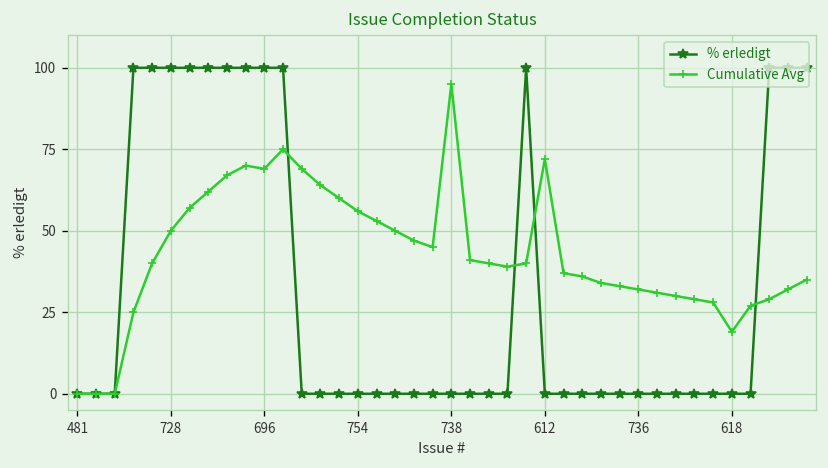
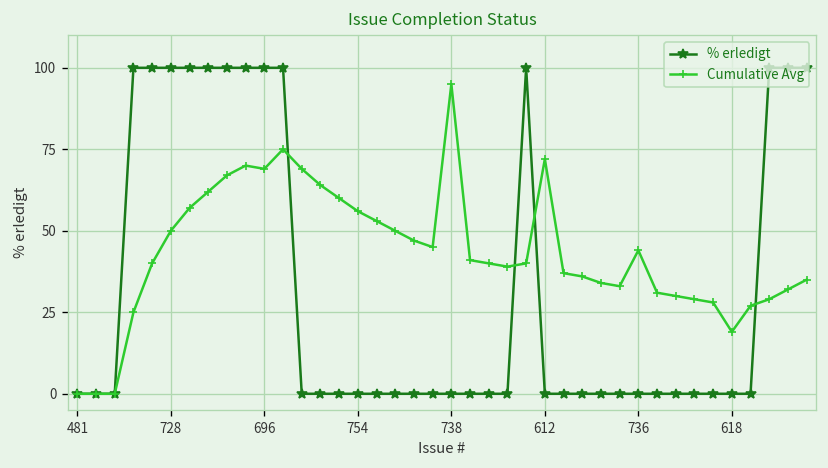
  {
    "% erledigt": {
      "728": 100,
      "696": 100,
      "754": 0,
      "738": 0,
      "612": 0,
      "736": 0,
      "618": 0
    },
    "Cumulative Avg": {
      "728": 50,
      "696": 69,
      "754": 56,
      "738": 95,
      "612": 72,
-     "736": 32,
+     "736": 44,
      "618": 19
    }
  }
